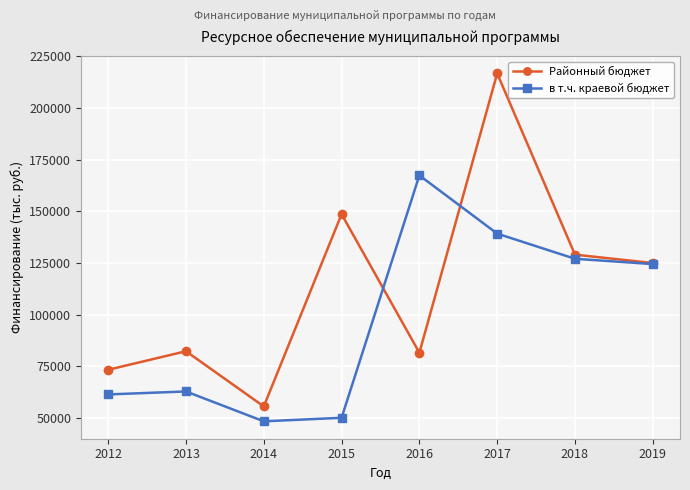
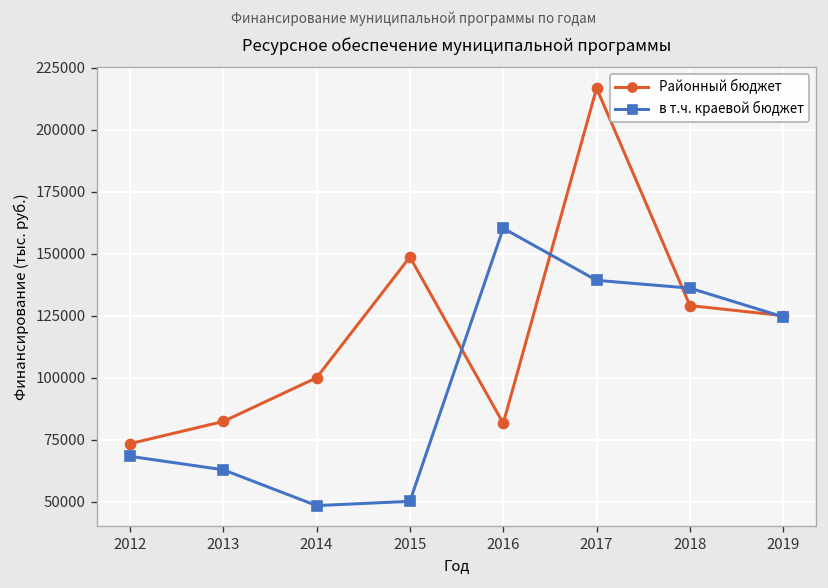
  {
    "Районный бюджет": {
      "2012": 73000,
      "2013": 82000,
-     "2014": 56000,
+     "2014": 100000,
      "2015": 149000,
      "2016": 82000,
      "2017": 217000,
      "2018": 129000
    },
    "в т.ч. краевой бюджет": {
-     "2012": 61000,
+     "2012": 68000,
      "2013": 63000,
      "2014": 48000,
      "2015": 50000,
-     "2016": 167000,
+     "2016": 160000,
      "2017": 139000,
-     "2018": 127000
+     "2018": 136000
    }
  }
